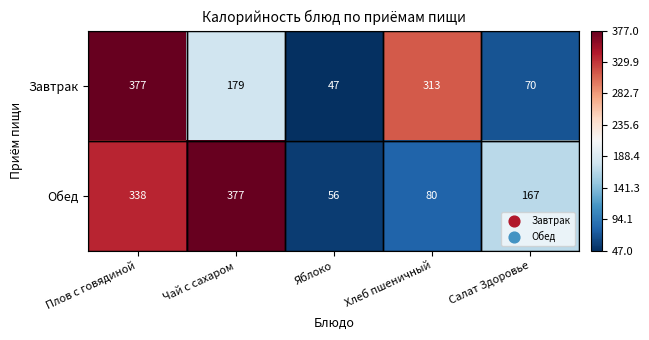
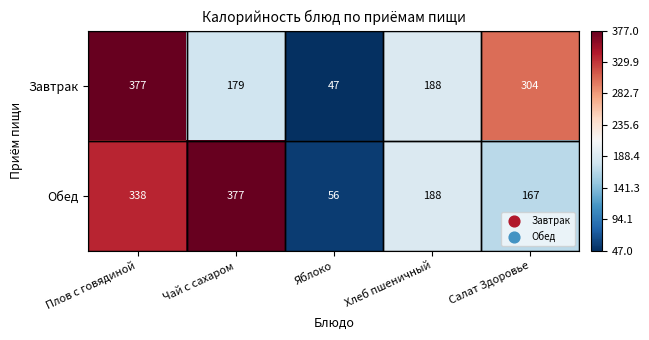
  {
    "Завтрак": {
      "Плов с говядиной": 377,
      "Чай с сахаром": 179,
      "Яблоко": 47,
-     "Хлеб пшеничный": 313,
-     "Салат Здоровье": 70
+     "Хлеб пшеничный": 188,
+     "Салат Здоровье": 304
    },
    "Обед": {
      "Плов с говядиной": 338,
      "Чай с сахаром": 377,
      "Яблоко": 56,
-     "Хлеб пшеничный": 80,
+     "Хлеб пшеничный": 188,
      "Салат Здоровье": 167
    }
  }
